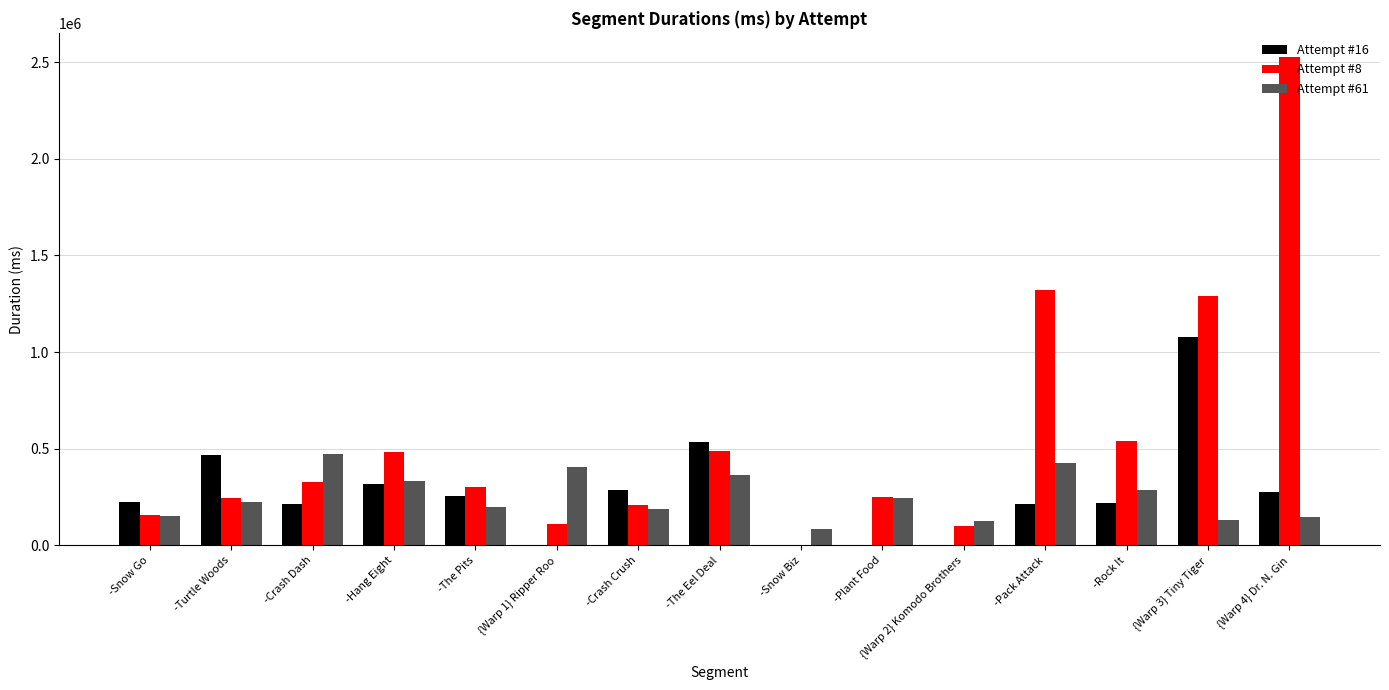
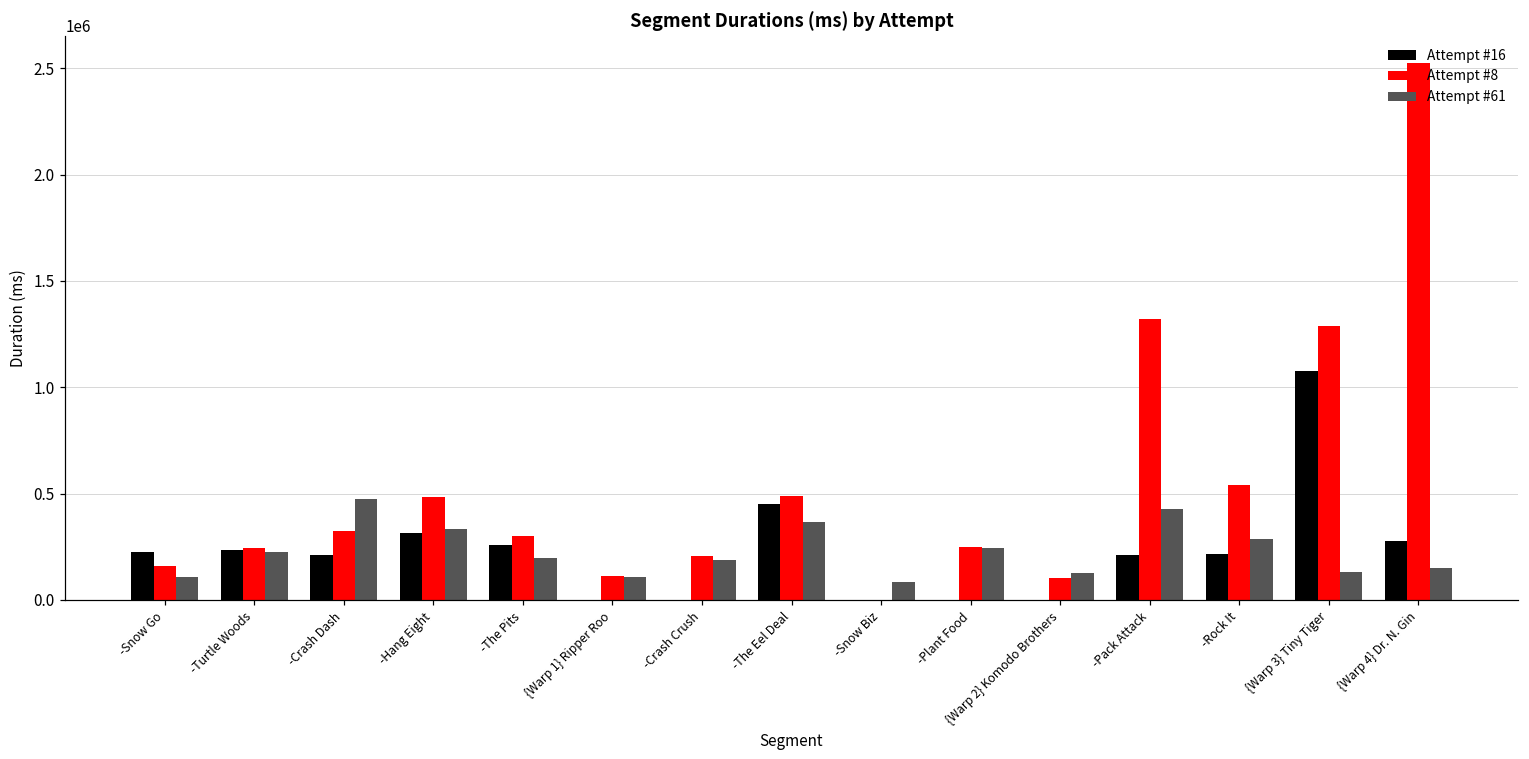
  {
    "Attempt #16": {
      "-Snow Go": 230000,
-     "-Turtle Woods": 470000,
+     "-Turtle Woods": 240000,
      "-Crash Dash": 210000,
      "-Hang Eight": 320000,
      "-The Pits": 260000,
      "{Warp 1} Ripper Roo": 0,
-     "-Crash Crush": 290000,
-     "-The Eel Deal": 540000,
+     "-Crash Crush": 0,
+     "-The Eel Deal": 450000,
      "-Snow Biz": 0,
      "-Plant Food": 0,
      "{Warp 2} Komodo Brothers": 0,
      "-Pack Attack": 210000,
      "-Rock It": 220000,
      "{Warp 3} Tiny Tiger": 1080000,
      "{Warp 4} Dr. N. Gin": 280000
    },
    "Attempt #8": {
      "-Snow Go": 160000,
      "-Turtle Woods": 240000,
      "-Crash Dash": 330000,
      "-Hang Eight": 480000,
      "-The Pits": 300000,
      "{Warp 1} Ripper Roo": 110000,
      "-Crash Crush": 210000,
      "-The Eel Deal": 490000,
      "-Snow Biz": 0,
      "-Plant Food": 250000,
      "{Warp 2} Komodo Brothers": 100000,
      "-Pack Attack": 1320000,
      "-Rock It": 540000,
      "{Warp 3} Tiny Tiger": 1290000,
      "{Warp 4} Dr. N. Gin": 2530000
    },
    "Attempt #61": {
-     "-Snow Go": 150000,
+     "-Snow Go": 110000,
      "-Turtle Woods": 230000,
      "-Crash Dash": 470000,
      "-Hang Eight": 330000,
      "-The Pits": 200000,
-     "{Warp 1} Ripper Roo": 410000,
+     "{Warp 1} Ripper Roo": 110000,
      "-Crash Crush": 190000,
      "-The Eel Deal": 360000,
      "-Snow Biz": 80000,
      "-Plant Food": 250000,
      "{Warp 2} Komodo Brothers": 130000,
      "-Pack Attack": 430000,
      "-Rock It": 280000,
      "{Warp 3} Tiny Tiger": 130000,
      "{Warp 4} Dr. N. Gin": 150000
    }
  }
